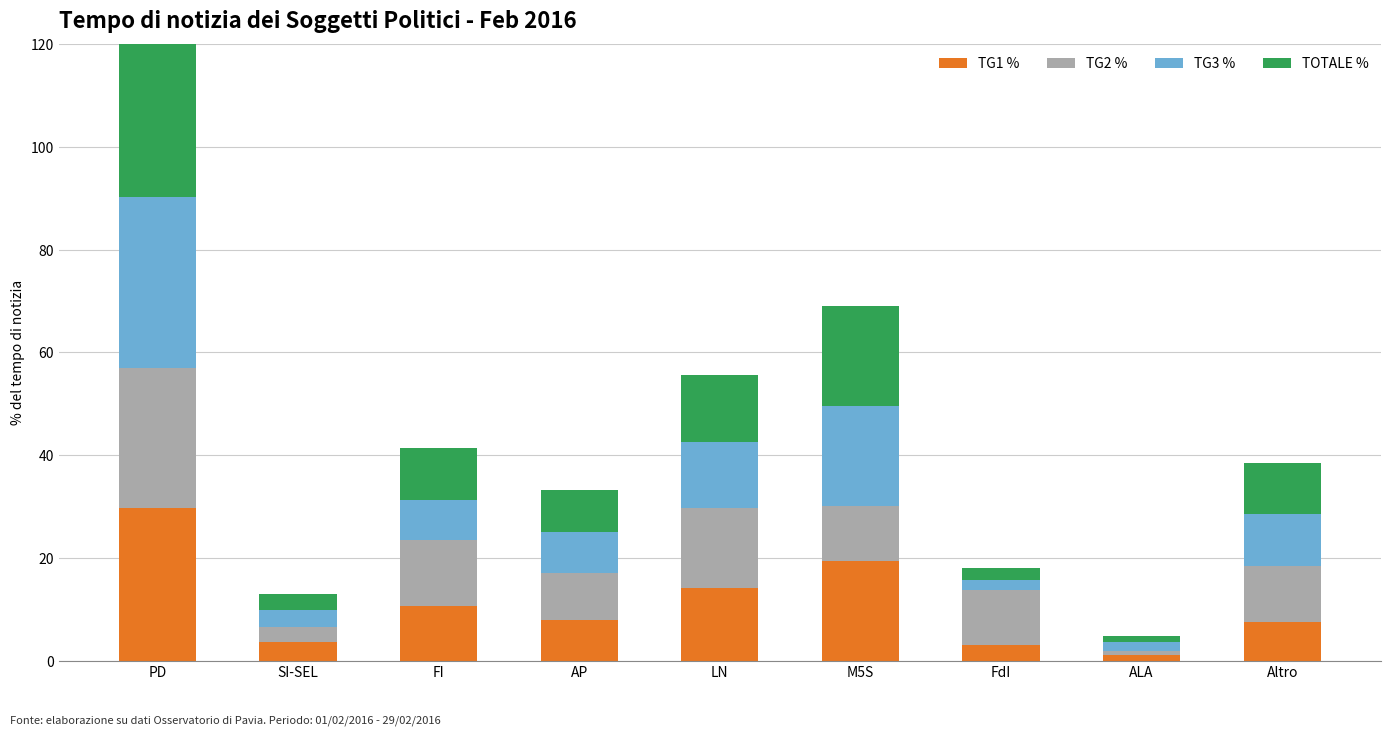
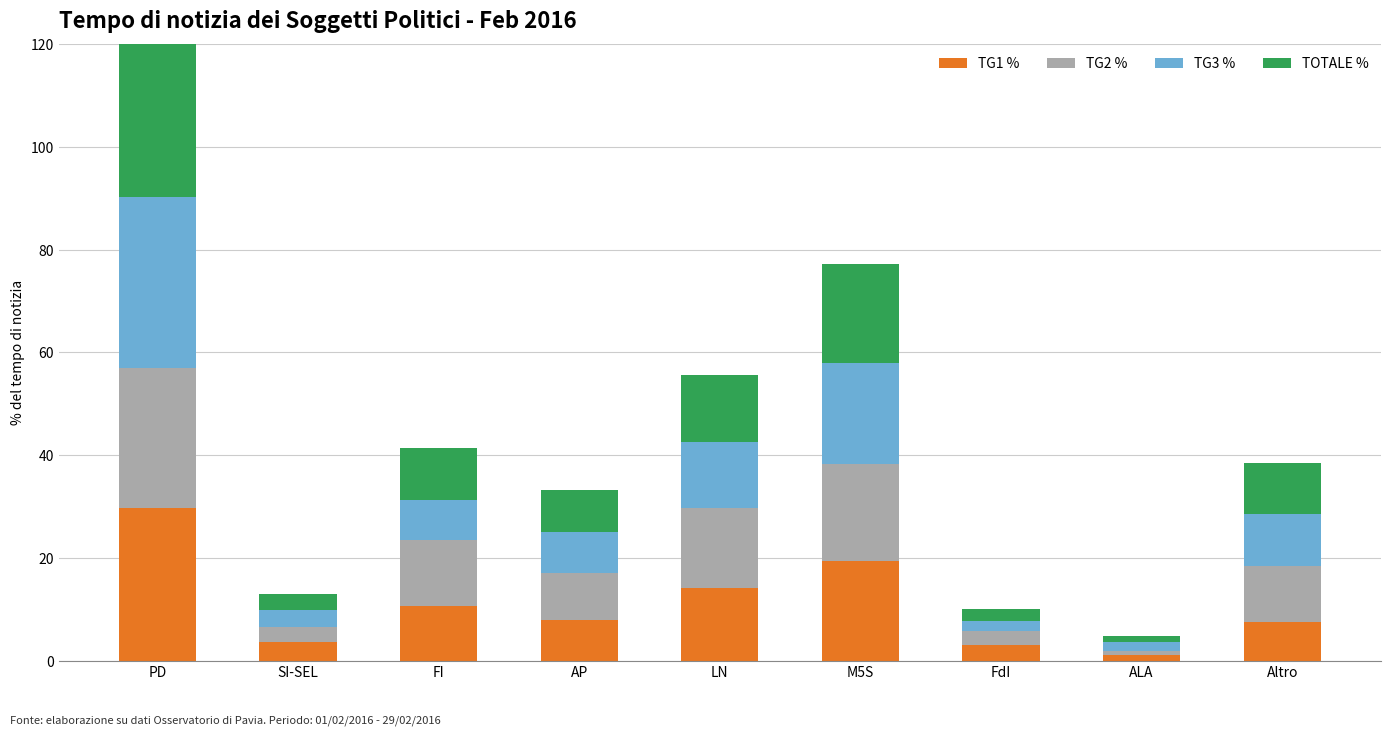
  {
    "TG1 %": {
      "PD": 30,
      "SI-SEL": 4,
      "FI": 11,
      "AP": 8,
      "LN": 14,
      "M5S": 19,
      "FdI": 3,
      "ALA": 1,
      "Altro": 7
    },
    "TG2 %": {
      "PD": 27,
      "SI-SEL": 3,
      "FI": 13,
      "AP": 9,
      "LN": 16,
-     "M5S": 11,
-     "FdI": 11,
+     "M5S": 19,
+     "FdI": 3,
      "ALA": 1,
      "Altro": 11
    },
    "TG3 %": {
      "PD": 33,
      "SI-SEL": 3,
      "FI": 8,
      "AP": 8,
      "LN": 13,
      "M5S": 20,
      "FdI": 2,
      "ALA": 2,
      "Altro": 10
    },
    "TOTALE %": {
      "SI-SEL": 3,
      "FI": 10,
      "AP": 8,
      "LN": 13,
      "M5S": 19,
      "FdI": 2,
      "ALA": 1,
      "Altro": 10
    }
  }
